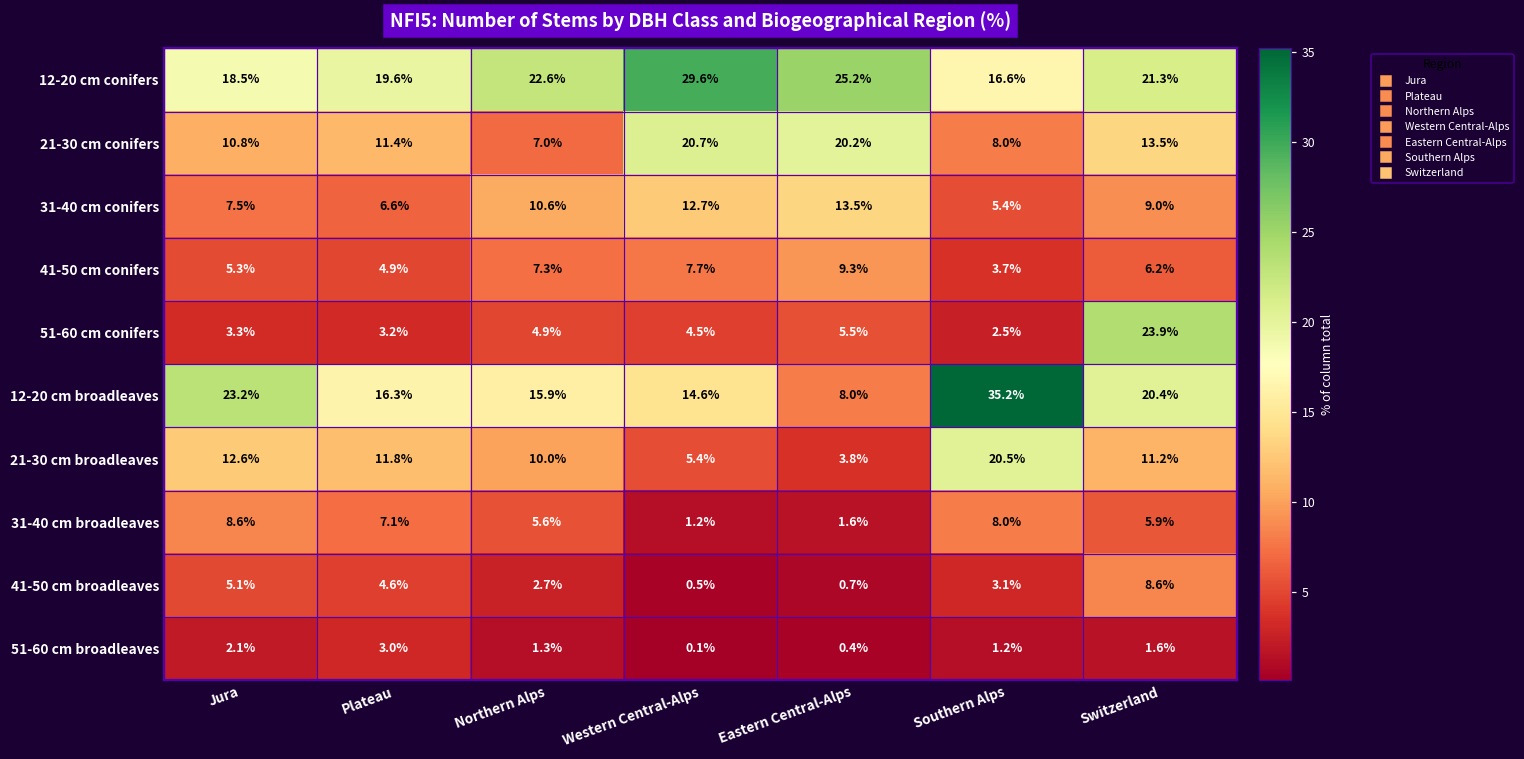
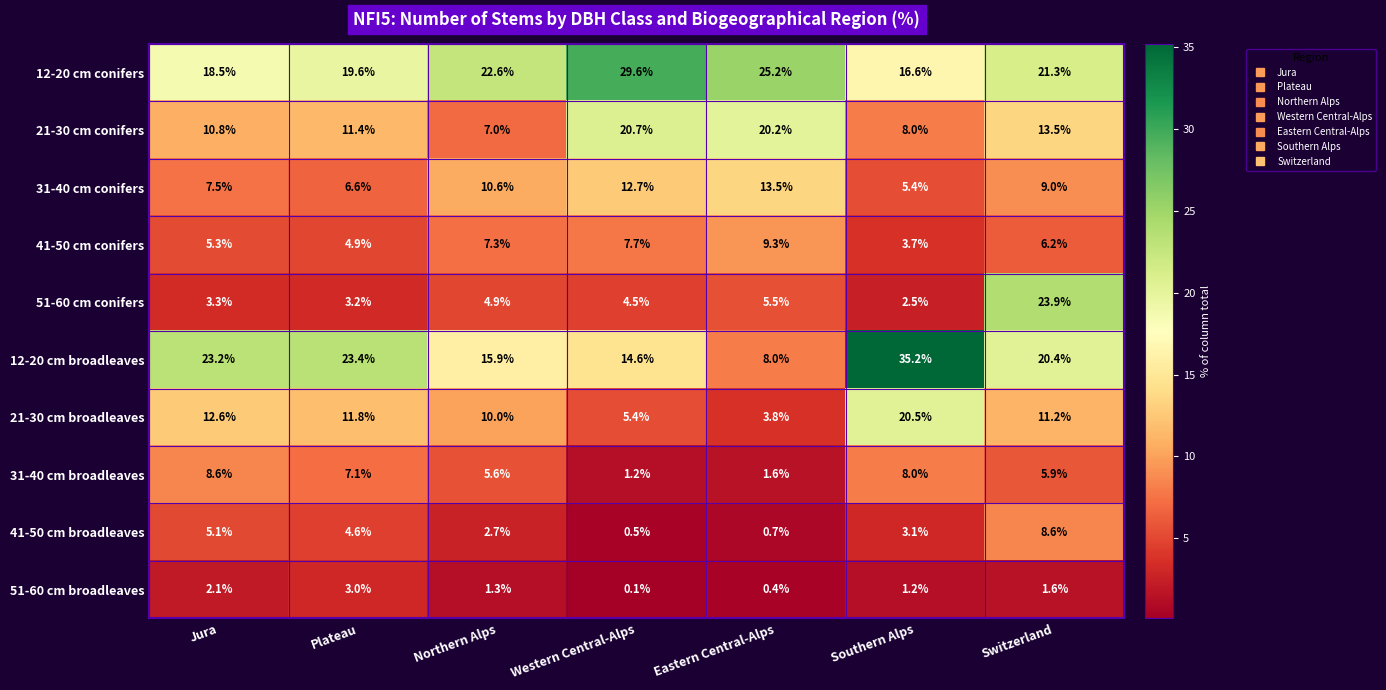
  {
    "12-20 cm conifers": {
      "Jura": "18.5%",
      "Plateau": "19.6%",
      "Northern Alps": "22.6%",
      "Western Central-Alps": "29.6%",
      "Eastern Central-Alps": "25.2%",
      "Southern Alps": "16.6%",
      "Switzerland": "21.3%"
    },
    "21-30 cm conifers": {
      "Jura": "10.8%",
      "Plateau": "11.4%",
      "Northern Alps": "7.0%",
      "Western Central-Alps": "20.7%",
      "Eastern Central-Alps": "20.2%",
      "Southern Alps": "8.0%",
      "Switzerland": "13.5%"
    },
    "31-40 cm conifers": {
      "Jura": "7.5%",
      "Plateau": "6.6%",
      "Northern Alps": "10.6%",
      "Western Central-Alps": "12.7%",
      "Eastern Central-Alps": "13.5%",
      "Southern Alps": "5.4%",
      "Switzerland": "9.0%"
    },
    "41-50 cm conifers": {
      "Jura": "5.3%",
      "Plateau": "4.9%",
      "Northern Alps": "7.3%",
      "Western Central-Alps": "7.7%",
      "Eastern Central-Alps": "9.3%",
      "Southern Alps": "3.7%",
      "Switzerland": "6.2%"
    },
    "51-60 cm conifers": {
      "Jura": "3.3%",
      "Plateau": "3.2%",
      "Northern Alps": "4.9%",
      "Western Central-Alps": "4.5%",
      "Eastern Central-Alps": "5.5%",
      "Southern Alps": "2.5%",
      "Switzerland": "23.9%"
    },
    "12-20 cm broadleaves": {
      "Jura": "23.2%",
-     "Plateau": "16.3%",
+     "Plateau": "23.4%",
      "Northern Alps": "15.9%",
      "Western Central-Alps": "14.6%",
      "Eastern Central-Alps": "8.0%",
      "Southern Alps": "35.2%",
      "Switzerland": "20.4%"
    },
    "21-30 cm broadleaves": {
      "Jura": "12.6%",
      "Plateau": "11.8%",
      "Northern Alps": "10.0%",
      "Western Central-Alps": "5.4%",
      "Eastern Central-Alps": "3.8%",
      "Southern Alps": "20.5%",
      "Switzerland": "11.2%"
    },
    "31-40 cm broadleaves": {
      "Jura": "8.6%",
      "Plateau": "7.1%",
      "Northern Alps": "5.6%",
      "Western Central-Alps": "1.2%",
      "Eastern Central-Alps": "1.6%",
      "Southern Alps": "8.0%",
      "Switzerland": "5.9%"
    },
    "41-50 cm broadleaves": {
      "Jura": "5.1%",
      "Plateau": "4.6%",
      "Northern Alps": "2.7%",
      "Western Central-Alps": "0.5%",
      "Eastern Central-Alps": "0.7%",
      "Southern Alps": "3.1%",
      "Switzerland": "8.6%"
    },
    "51-60 cm broadleaves": {
      "Jura": "2.1%",
      "Plateau": "3.0%",
      "Northern Alps": "1.3%",
      "Western Central-Alps": "0.1%",
      "Eastern Central-Alps": "0.4%",
      "Southern Alps": "1.2%",
      "Switzerland": "1.6%"
    }
  }
